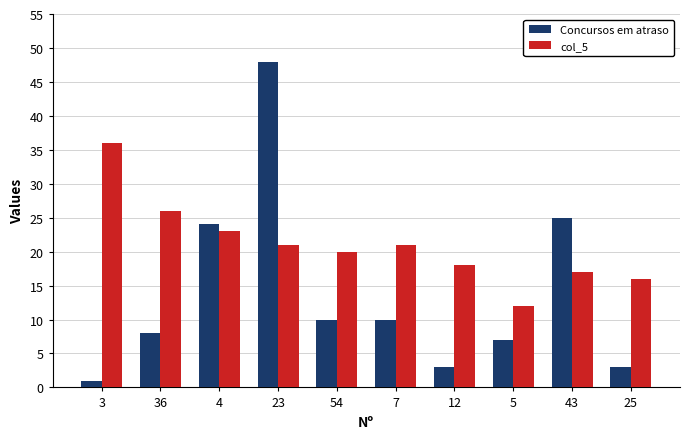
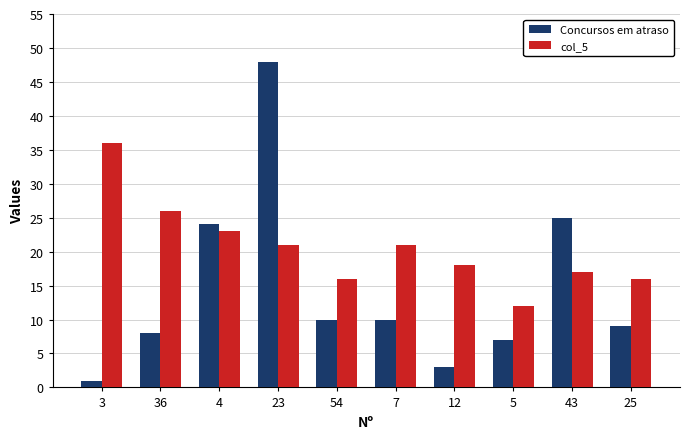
  {
    "Concursos em atraso": {
      "3": 1,
      "36": 8,
      "4": 24,
      "23": 48,
      "54": 10,
      "7": 10,
      "12": 3,
      "5": 7,
      "43": 25,
-     "25": 3
+     "25": 9
    },
    "col_5": {
      "3": 36,
      "36": 26,
      "4": 23,
      "23": 21,
-     "54": 20,
+     "54": 16,
      "7": 21,
      "12": 18,
      "5": 12,
      "43": 17,
      "25": 16
    }
  }
